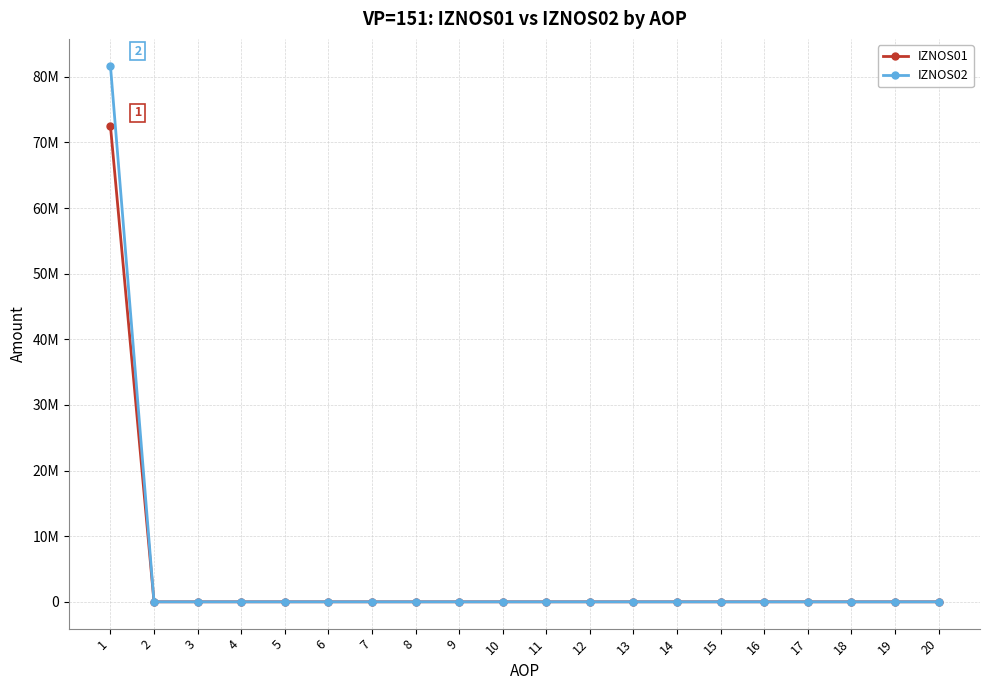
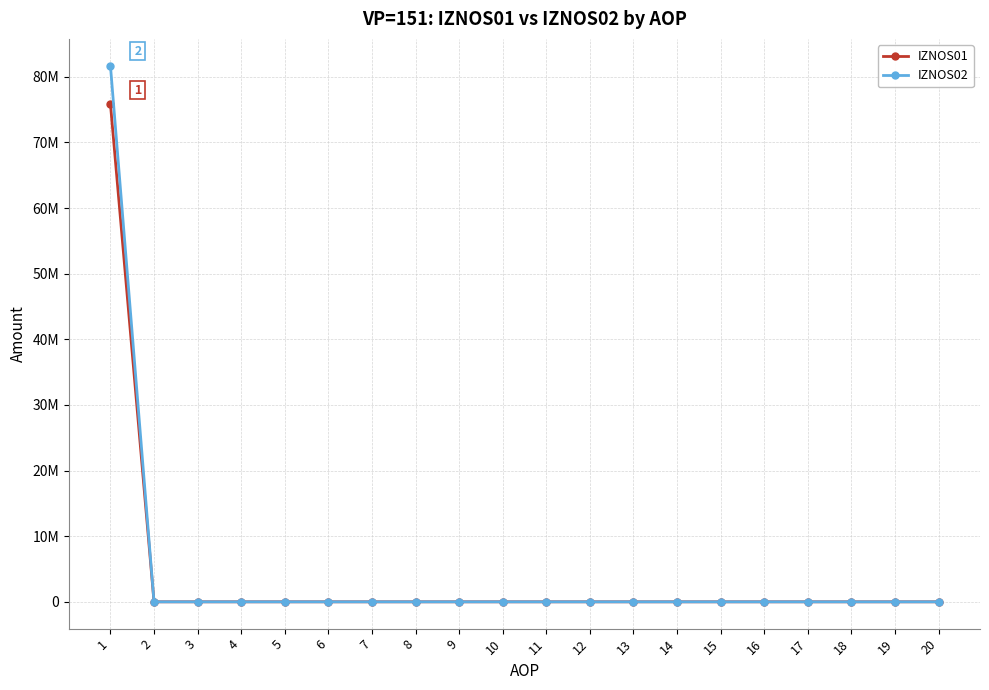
  {
    "IZNOS01": {
-     "1": 73000000
+     "1": 76000000
    }
  }
